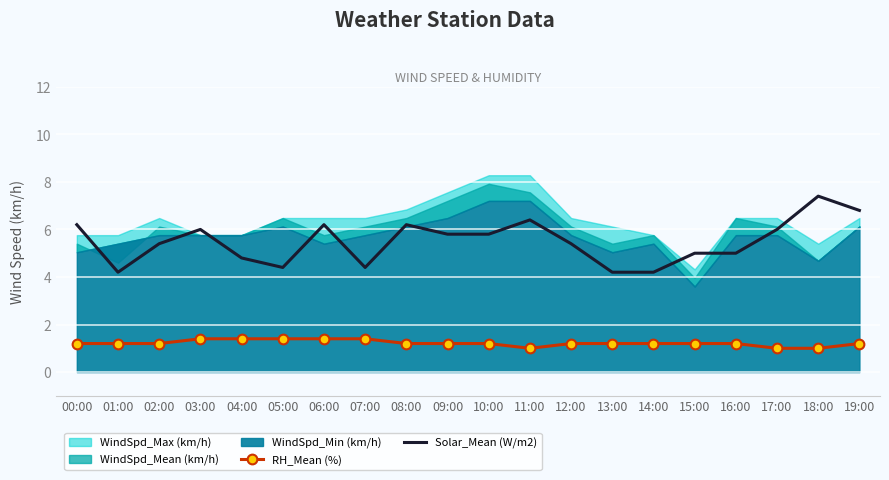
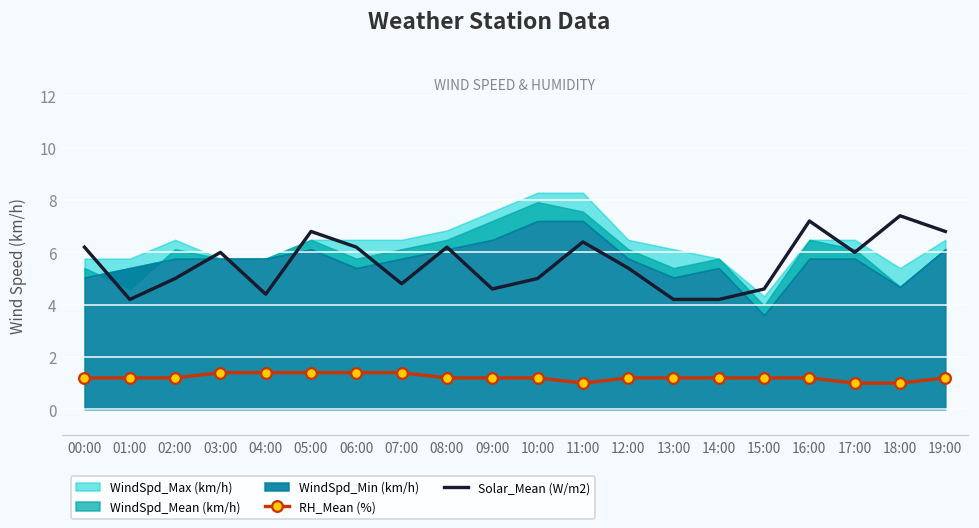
  {
    "RH_Mean (%)": {
      "00:00": 1.2,
      "01:00": 1.2,
      "02:00": 1.2,
      "03:00": 1.4,
      "04:00": 1.4,
      "05:00": 1.4,
      "06:00": 1.4,
      "07:00": 1.4,
      "08:00": 1.2,
      "09:00": 1.2,
      "10:00": 1.2,
      "11:00": 1.0,
      "12:00": 1.2,
      "13:00": 1.2,
      "14:00": 1.2,
      "15:00": 1.2,
      "16:00": 1.2,
      "17:00": 1.0,
      "18:00": 1.0,
      "19:00": 1.2
    },
    "Solar_Mean (W/m2)": {
      "00:00": 6.2,
      "01:00": 4.2,
-     "02:00": 5.4,
+     "02:00": 5.0,
      "03:00": 6.0,
-     "04:00": 4.8,
-     "05:00": 4.4,
+     "04:00": 4.4,
+     "05:00": 6.8,
      "06:00": 6.2,
-     "07:00": 4.4,
-     "09:00": 5.8,
-     "10:00": 5.8,
+     "07:00": 4.8,
+     "09:00": 4.6,
+     "10:00": 5.0,
      "11:00": 6.4,
      "12:00": 5.4,
      "13:00": 4.2,
      "14:00": 4.2,
-     "15:00": 5.0,
-     "16:00": 5.0,
+     "15:00": 4.6,
+     "16:00": 7.2,
      "17:00": 6.0,
      "18:00": 7.4,
      "19:00": 6.8
    }
  }
